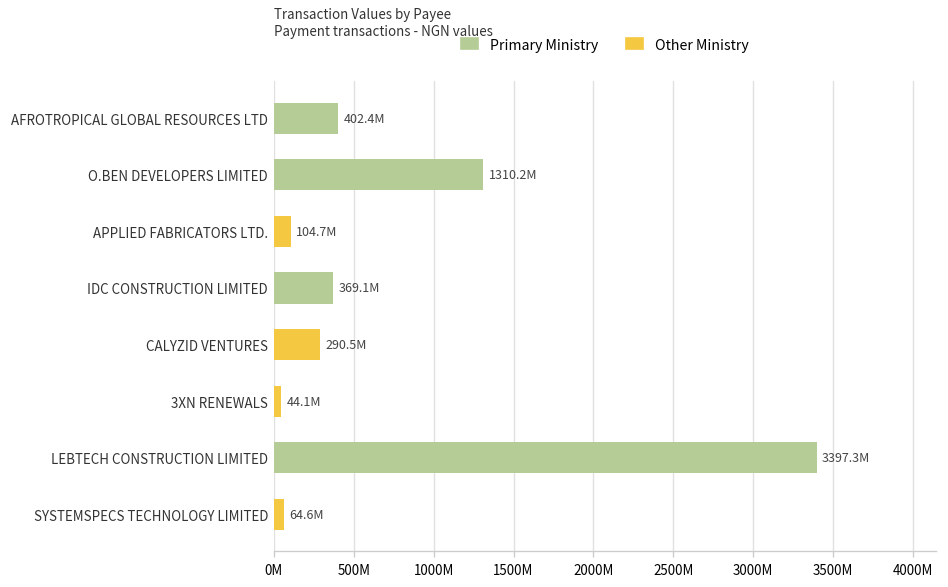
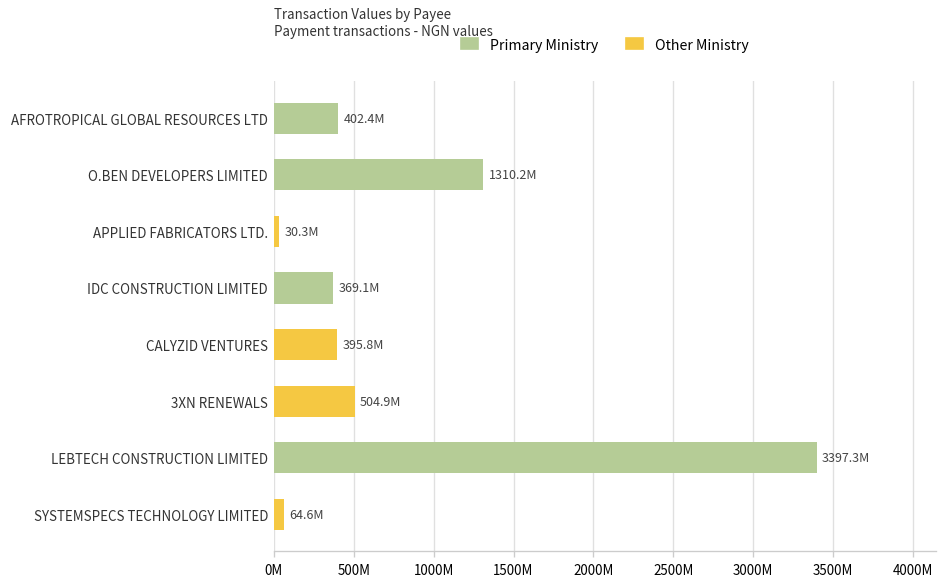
  {
    "Primary Ministry": {
      "AFROTROPICAL GLOBAL RESOURCES LTD": "402.4M",
      "O.BEN DEVELOPERS LIMITED": "1310.2M",
      "IDC CONSTRUCTION LIMITED": "369.1M",
      "LEBTECH CONSTRUCTION LIMITED": "3397.3M"
    },
    "Other Ministry": {
-     "APPLIED FABRICATORS LTD.": "104.7M",
-     "CALYZID VENTURES": "290.5M",
-     "3XN RENEWALS": "44.1M",
+     "APPLIED FABRICATORS LTD.": "30.3M",
+     "CALYZID VENTURES": "395.8M",
+     "3XN RENEWALS": "504.9M",
      "SYSTEMSPECS TECHNOLOGY LIMITED": "64.6M"
    }
  }
